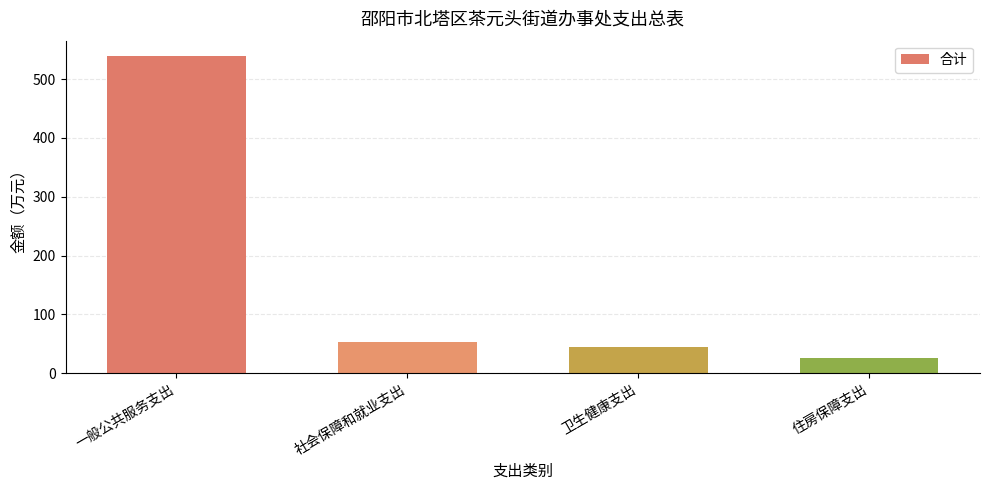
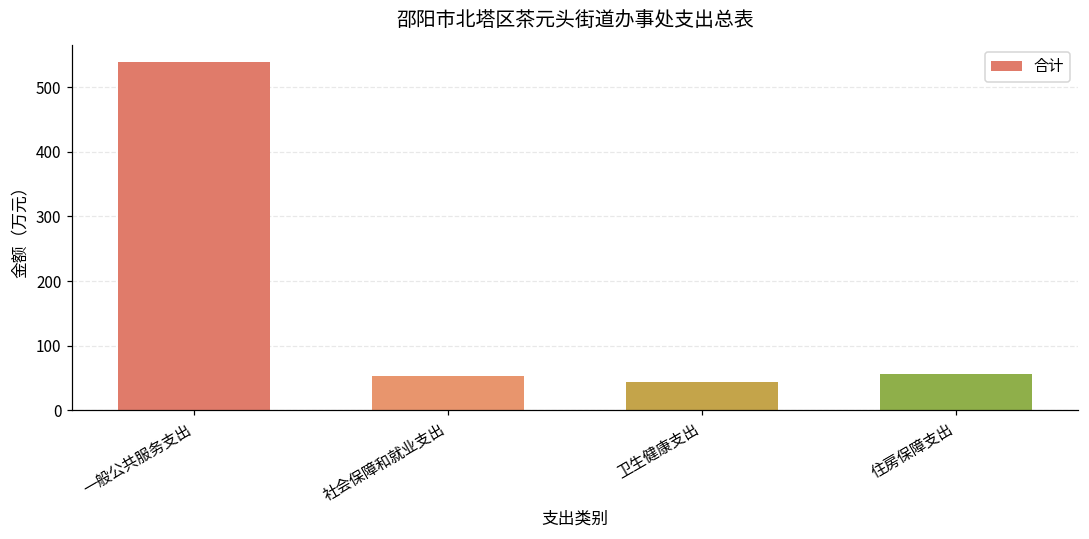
  {
    "一般公共服务支出": 540,
    "社会保障和就业支出": 50,
    "卫生健康支出": 40,
-   "住房保障支出": 30
+   "住房保障支出": 60
  }
